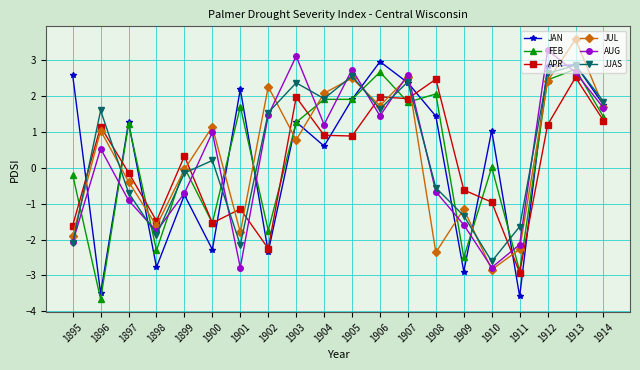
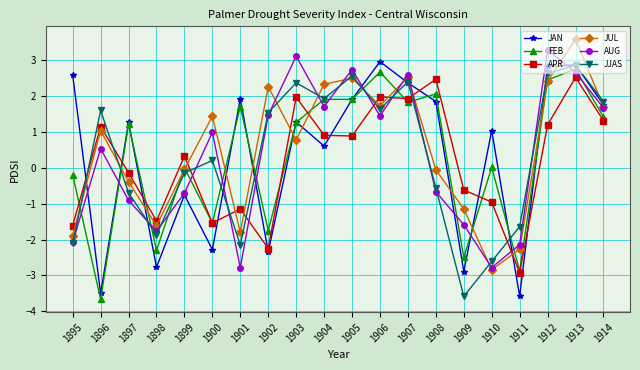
  {
    "JAN": {
      "1895": 2.6,
      "1896": -3.5,
      "1898": -2.8,
      "1900": -2.3,
-     "1901": 2.2,
+     "1901": 1.9,
      "1902": -2.3,
      "1904": 0.6,
      "1906": 3.0,
-     "1908": 1.4,
+     "1908": 1.8,
      "1909": -2.9,
      "1910": 1.0,
      "1911": -3.6
    },
    "FEB": {
      "1895": -0.2,
      "1896": -3.7,
      "1898": -2.3,
      "1901": 1.7,
      "1902": -1.8,
      "1906": 2.7,
      "1907": 1.8,
      "1908": 2.1,
      "1909": -2.5,
      "1910": 0.0,
      "1914": 1.4
    },
    "APR": {
      "1895": -1.6,
      "1896": 1.1,
      "1897": -0.1,
      "1898": -1.5,
      "1899": 0.3,
      "1901": -1.2,
      "1902": -2.3,
      "1903": 2.0,
      "1904": 0.9,
      "1905": 0.9,
      "1906": 2.0,
      "1907": 1.9,
      "1908": 2.5,
      "1909": -0.6,
      "1910": -1.0,
      "1912": 1.2,
      "1913": 2.5,
      "1914": 1.3
    },
    "JUL": {
      "1895": -1.9,
      "1896": 1.0,
      "1897": -0.4,
      "1898": -1.6,
-     "1900": 1.1,
+     "1900": 1.4,
      "1901": -1.8,
      "1902": 2.3,
      "1903": 0.8,
-     "1904": 2.1,
+     "1904": 2.3,
      "1906": 1.7,
-     "1908": -2.4,
+     "1908": -0.1,
      "1909": -1.2,
      "1911": -2.3
    },
    "AUG": {
      "1896": 0.5,
      "1897": -0.9,
      "1898": -1.8,
      "1900": 1.0,
      "1901": -2.8,
      "1902": 1.5,
      "1903": 3.1,
-     "1904": 1.2,
+     "1904": 1.7,
      "1905": 2.7,
      "1906": 1.4,
      "1908": -0.7,
      "1909": -1.6,
      "1911": -2.1
    },
    "JJAS": {
      "1896": 1.6,
      "1897": -0.7,
      "1898": -1.9,
      "1899": -0.2,
      "1900": 0.2,
      "1901": -2.2,
      "1902": 1.5,
      "1903": 2.4,
      "1906": 1.6,
      "1908": -0.6,
-     "1909": -1.3,
+     "1909": -3.6,
      "1910": -2.6,
      "1911": -1.6,
      "1912": 2.6,
      "1914": 1.8
    }
  }
